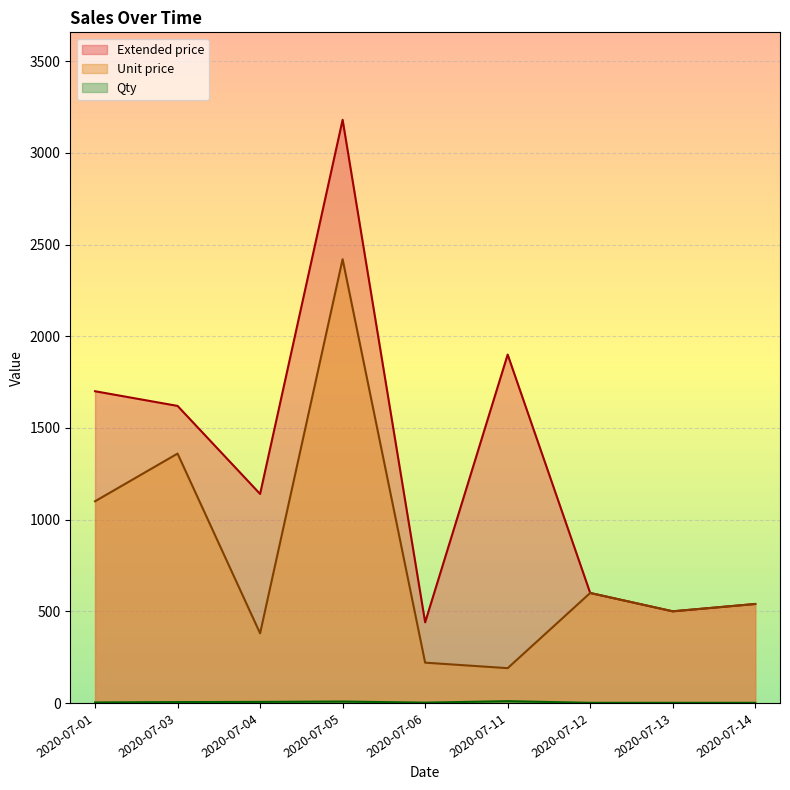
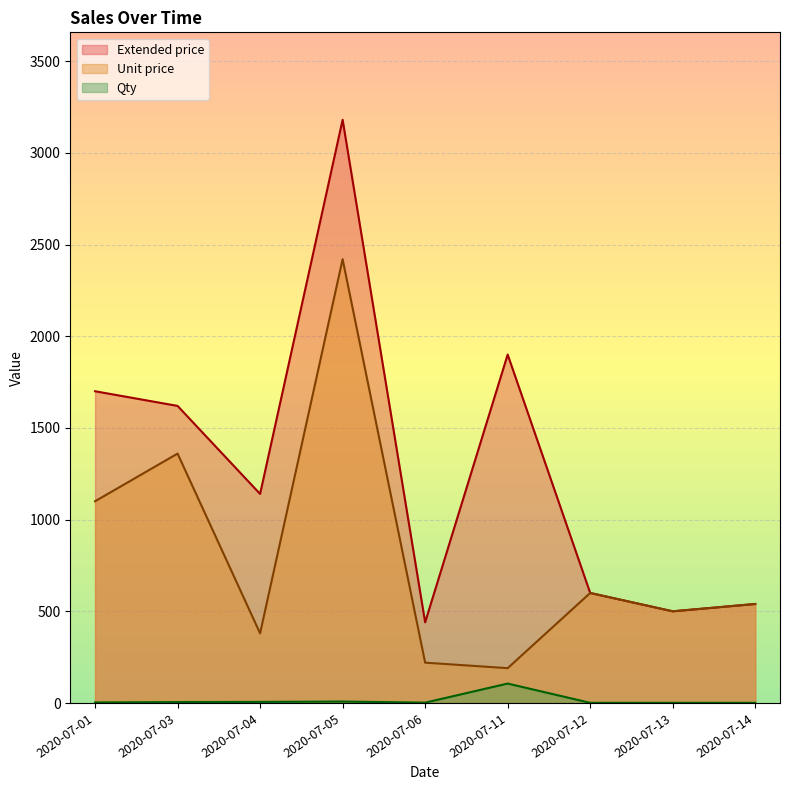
  {
    "Qty": {
      "2020-07-01": 0,
      "2020-07-03": 10,
      "2020-07-04": 10,
      "2020-07-05": 10,
      "2020-07-06": 0,
-     "2020-07-11": 10,
+     "2020-07-11": 110,
      "2020-07-12": 0,
      "2020-07-13": 0,
      "2020-07-14": 0
    }
  }
